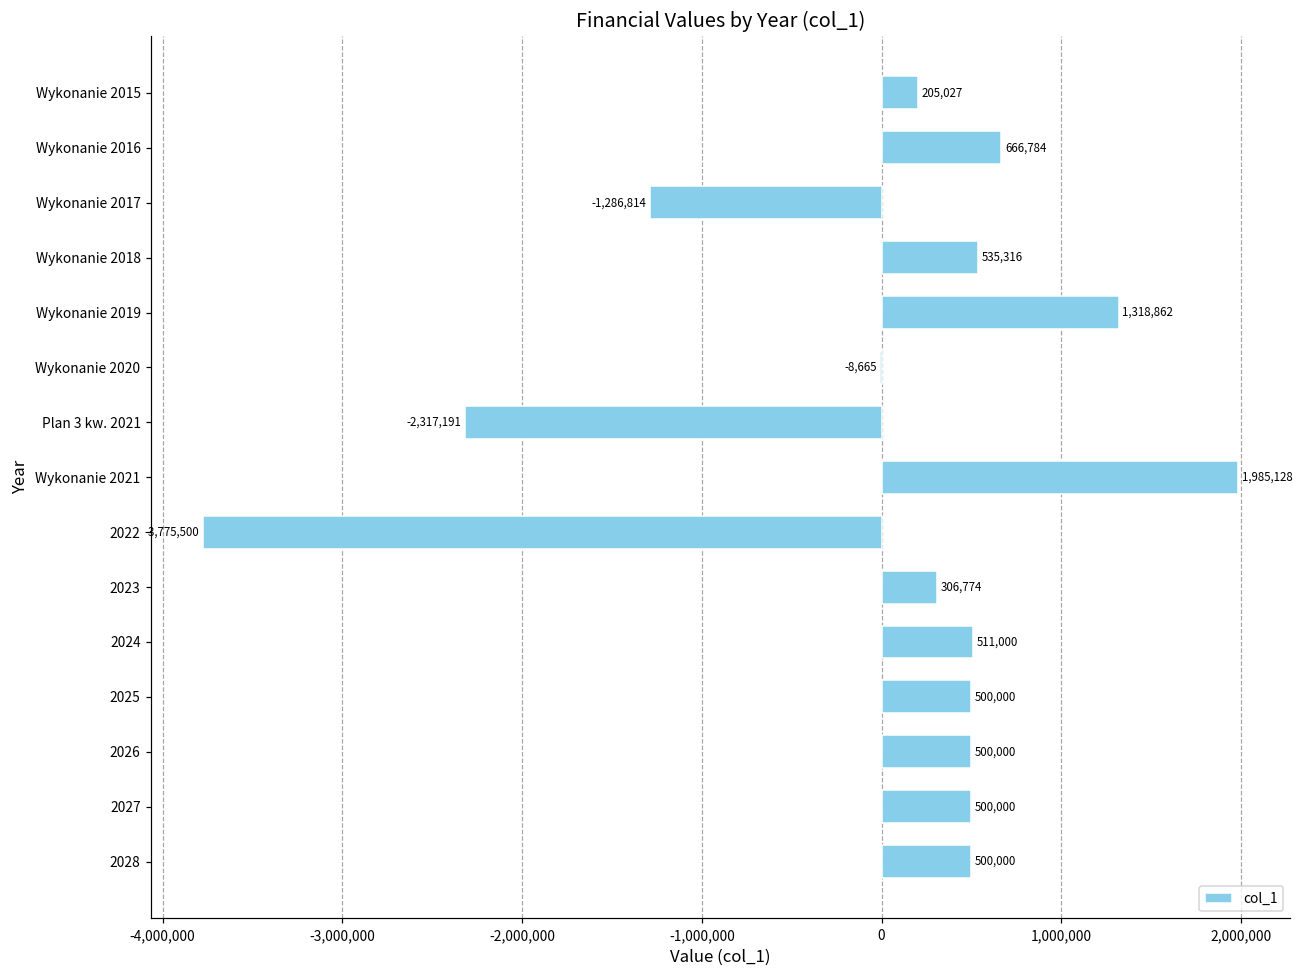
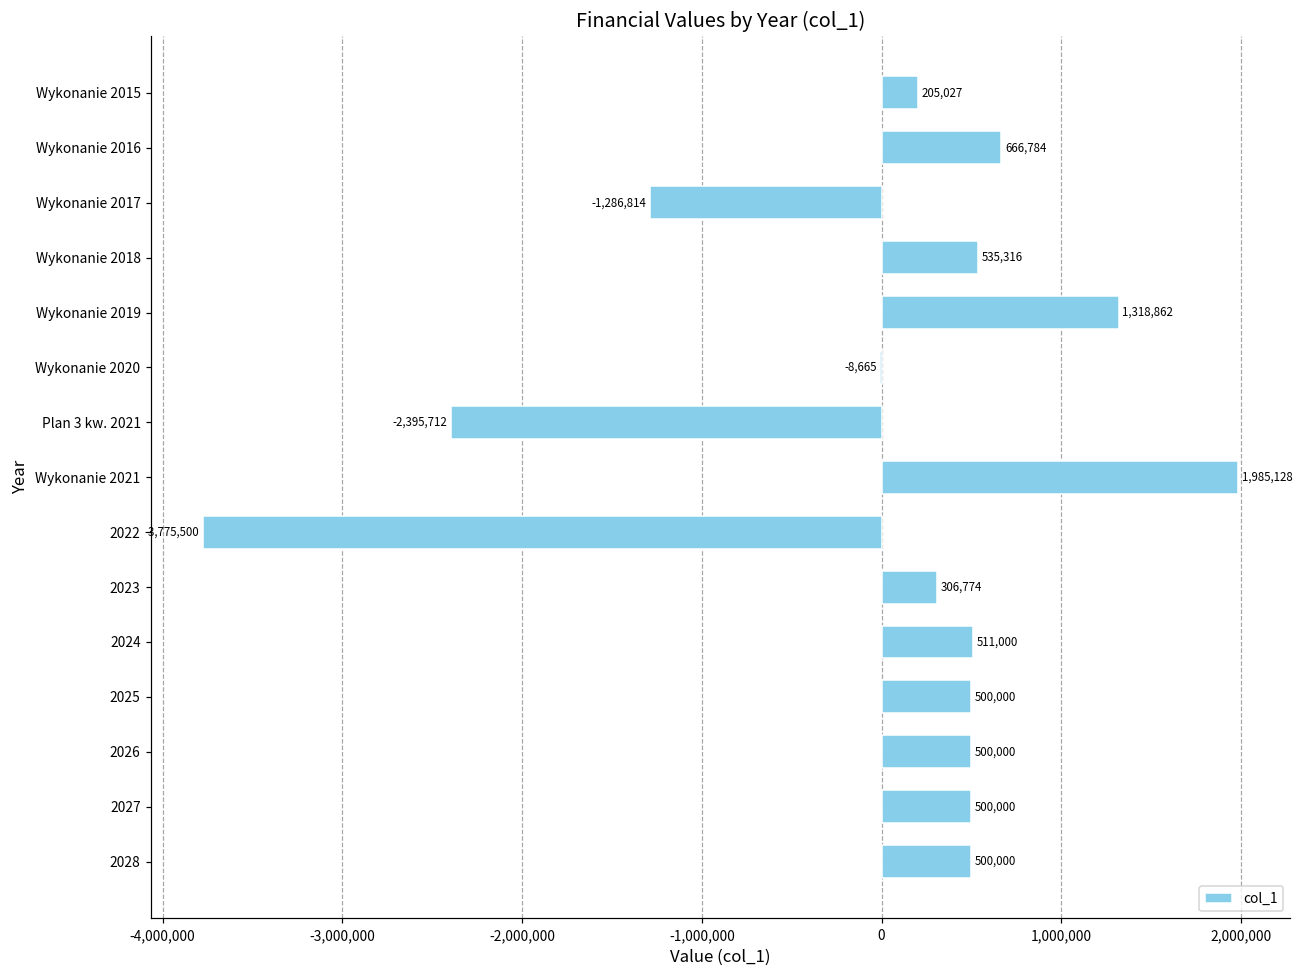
  {
    "Wykonanie 2015": "205,027",
    "Wykonanie 2016": "666,784",
    "Wykonanie 2017": "-1,286,814",
    "Wykonanie 2018": "535,316",
    "Wykonanie 2019": "1,318,862",
    "Wykonanie 2020": "-8,665",
-   "Plan 3 kw. 2021": "-2,317,191",
+   "Plan 3 kw. 2021": "-2,395,712",
    "Wykonanie 2021": "1,985,128",
    "2022": "-3,775,500",
    "2023": "306,774",
    "2024": "511,000",
    "2025": "500,000",
    "2026": "500,000",
    "2027": "500,000",
    "2028": "500,000"
  }
